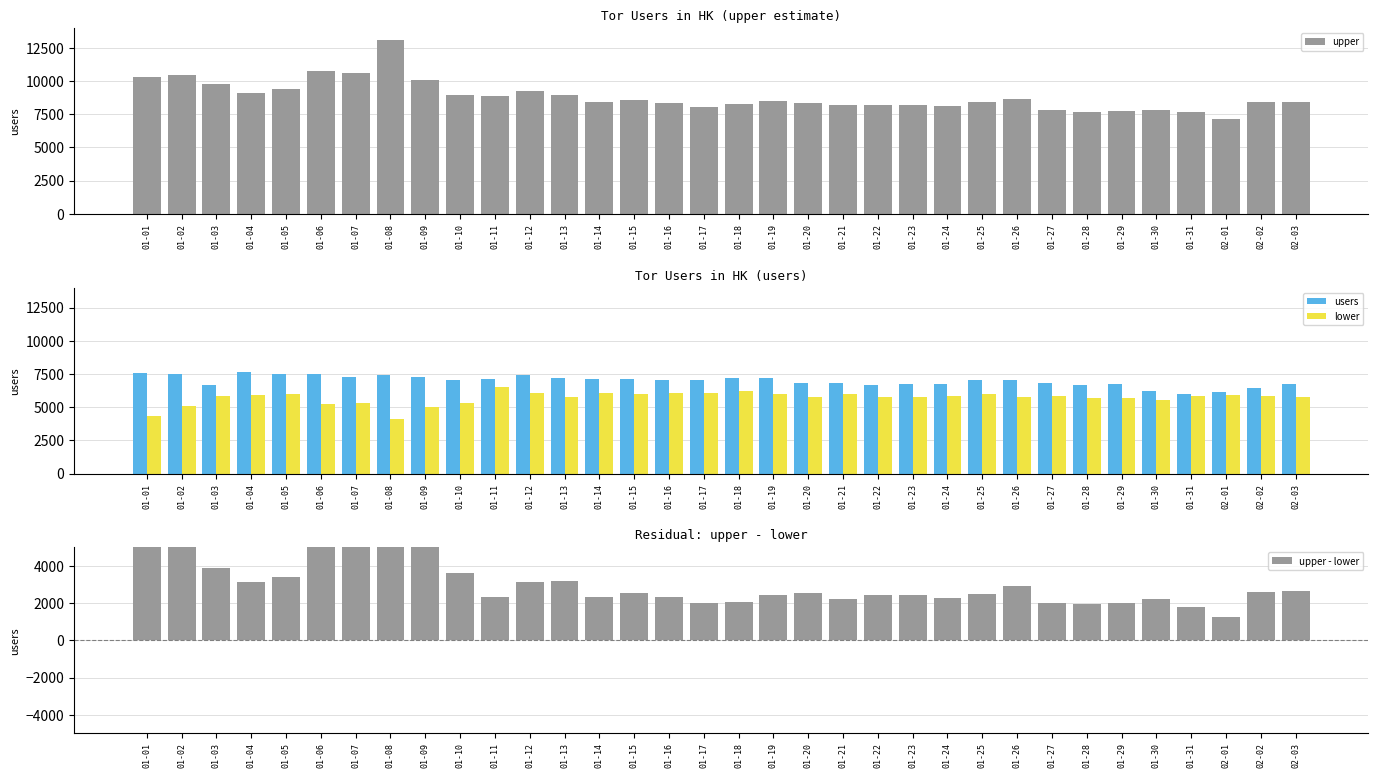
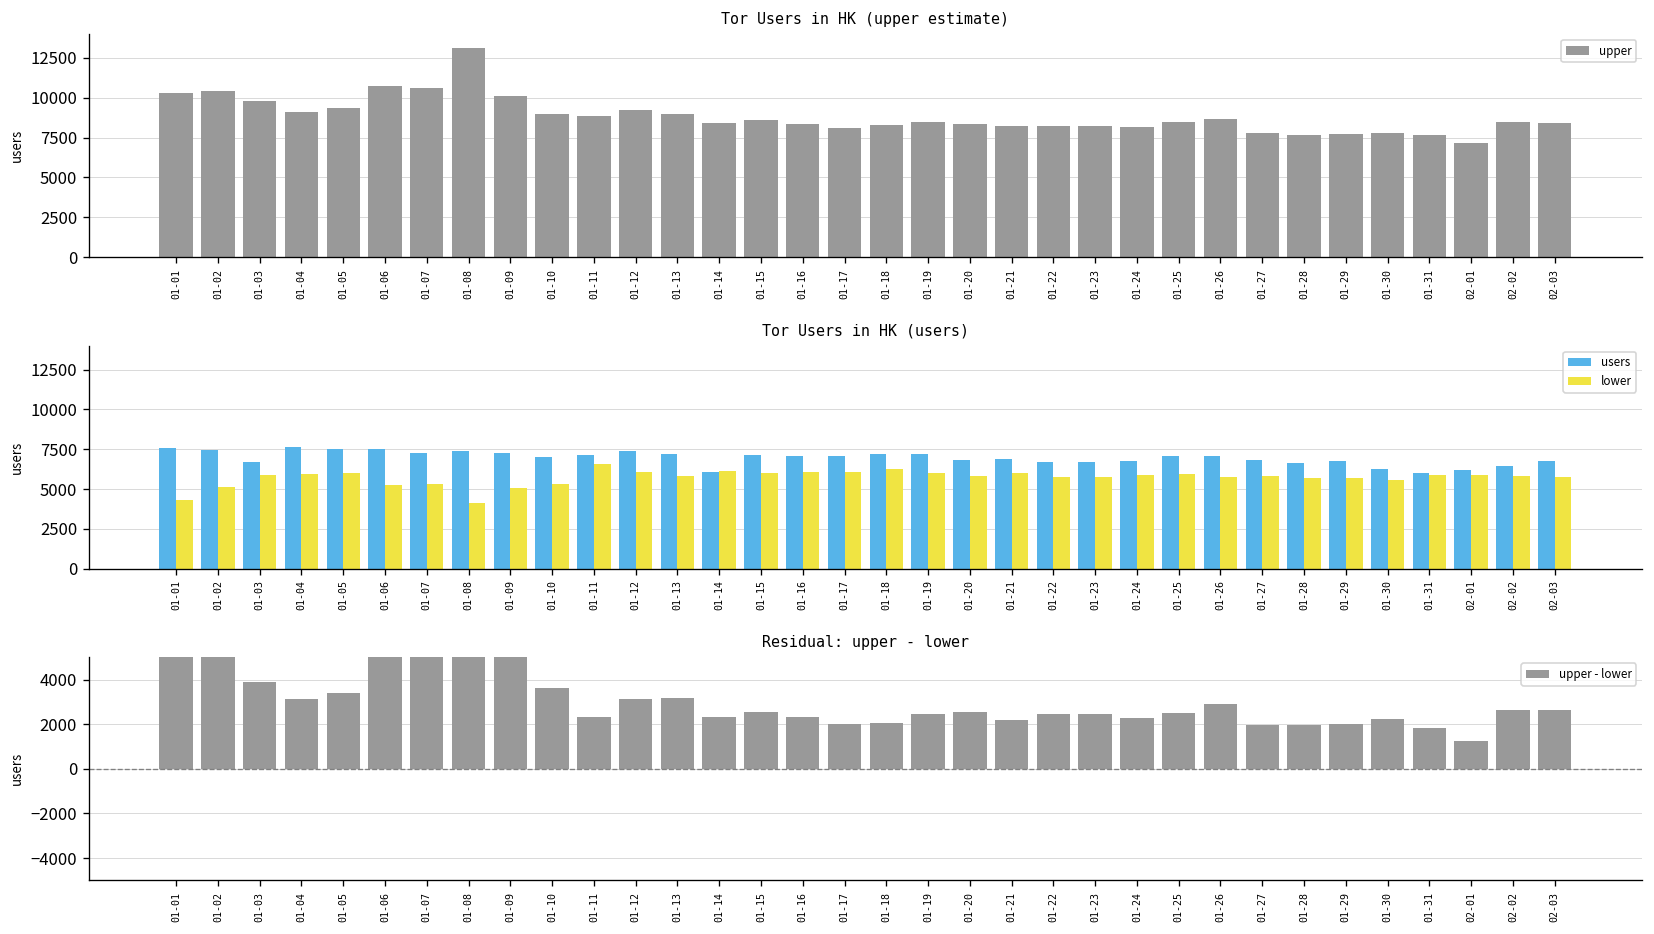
  {
    "Tor Users in HK (upper estimate)": {
      "01-01": 10300,
      "01-02": 10400,
      "01-03": 9800,
      "01-04": 9100,
      "01-05": 9400,
      "01-06": 10800,
      "01-07": 10600,
      "01-08": 13100,
      "01-09": 10100,
      "01-10": 9000,
      "01-11": 8900,
      "01-12": 9200,
      "01-13": 9000,
      "01-14": 8400,
      "01-15": 8600,
      "01-16": 8400,
      "01-17": 8100,
      "01-18": 8300,
      "01-19": 8500,
      "01-20": 8400,
      "01-21": 8200,
      "01-22": 8200,
      "01-23": 8200,
      "01-24": 8100,
      "01-25": 8500,
      "01-26": 8700,
      "01-27": 7800,
      "01-28": 7700,
      "01-29": 7700,
      "01-30": 7800,
      "01-31": 7700,
      "02-01": 7200,
      "02-02": 8500,
      "02-03": 8400
    },
    "Tor Users in HK (users)": {
      "users": {
        "01-01": 7600,
        "01-02": 7500,
        "01-03": 6700,
        "01-04": 7600,
        "01-05": 7500,
        "01-06": 7500,
        "01-07": 7300,
        "01-08": 7400,
        "01-09": 7300,
        "01-10": 7000,
        "01-11": 7100,
        "01-12": 7400,
        "01-13": 7200,
-       "01-14": 7200,
+       "01-14": 6100,
        "01-15": 7100,
        "01-16": 7100,
        "01-17": 7100,
        "01-18": 7200,
        "01-19": 7200,
        "01-20": 6800,
        "01-21": 6900,
        "01-22": 6700,
        "01-23": 6700,
        "01-24": 6800,
        "01-25": 7000,
        "01-26": 7100,
        "01-27": 6800,
        "01-28": 6600,
        "01-29": 6700,
        "01-30": 6200,
        "01-31": 6000,
        "02-01": 6200,
        "02-02": 6400,
        "02-03": 6800
      },
      "lower": {
        "01-01": 4300,
        "01-02": 5100,
        "01-03": 5900,
        "01-04": 6000,
        "01-05": 6000,
        "01-06": 5300,
        "01-07": 5300,
        "01-08": 4100,
        "01-09": 5000,
        "01-10": 5300,
        "01-11": 6500,
        "01-12": 6100,
        "01-13": 5800,
        "01-14": 6100,
        "01-15": 6000,
        "01-16": 6000,
        "01-17": 6100,
        "01-18": 6200,
        "01-19": 6000,
        "01-20": 5800,
        "01-21": 6000,
        "01-22": 5800,
        "01-23": 5700,
        "01-24": 5900,
        "01-25": 6000,
        "01-26": 5800,
        "01-27": 5800,
        "01-28": 5700,
        "01-29": 5700,
        "01-30": 5600,
        "01-31": 5900,
        "02-01": 5900,
        "02-02": 5800,
        "02-03": 5800
      }
    },
    "Residual: upper - lower": {
      "01-03": 3900,
      "01-04": 3100,
      "01-05": 3400,
      "01-09": 5100,
      "01-10": 3600,
      "01-11": 2300,
      "01-12": 3100,
      "01-13": 3200,
      "01-14": 2300,
      "01-15": 2600,
      "01-16": 2300,
      "01-17": 2000,
      "01-18": 2000,
      "01-19": 2500,
      "01-20": 2600,
      "01-21": 2200,
      "01-22": 2500,
      "01-23": 2500,
      "01-24": 2300,
      "01-25": 2500,
      "01-26": 2900,
      "01-27": 2000,
      "01-28": 2000,
      "01-29": 2000,
      "01-30": 2200,
      "01-31": 1800,
      "02-01": 1300,
      "02-02": 2600,
      "02-03": 2600
    }
  }
